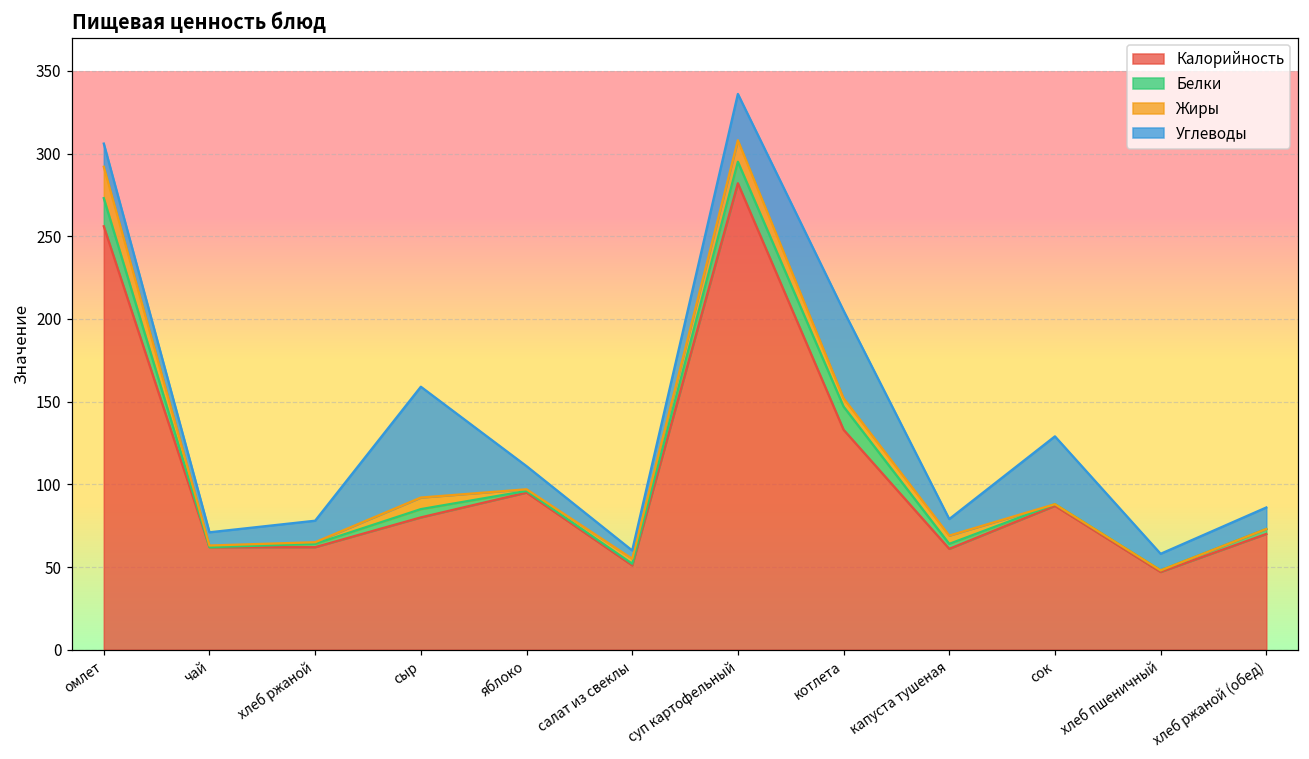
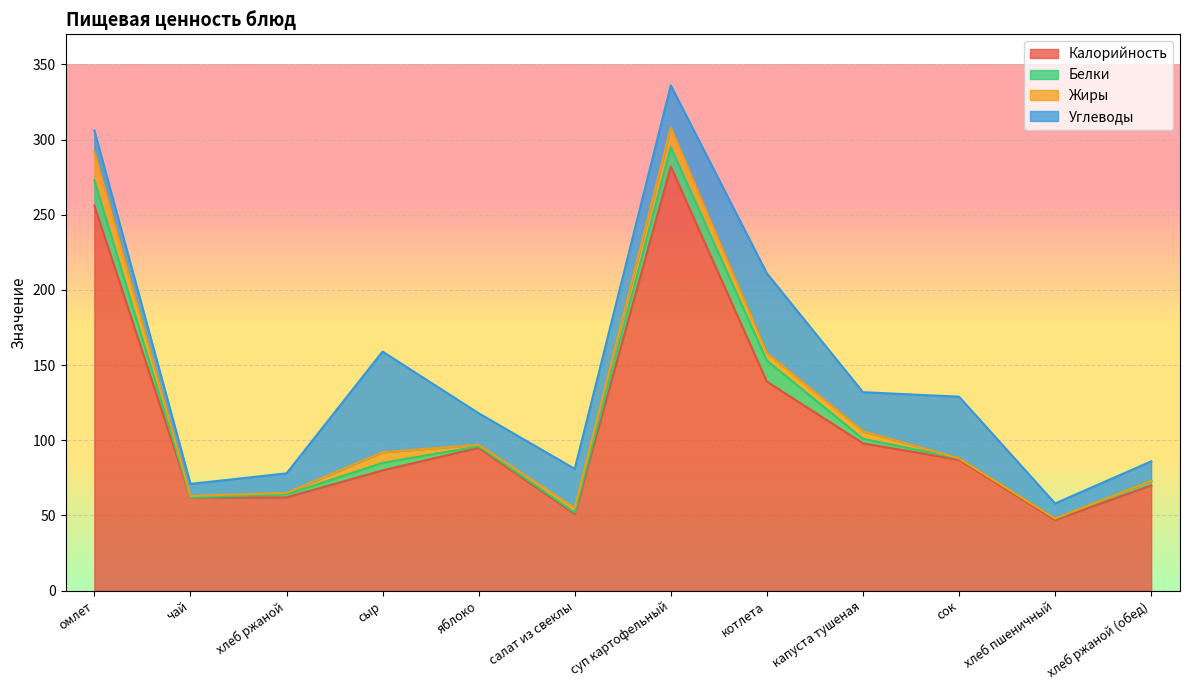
  {
    "Калорийность": {
      "омлет": 256,
      "хлеб ржаной": 62,
      "сыр": 80,
      "суп картофельный": 282,
-     "котлета": 133,
-     "капуста тушеная": 61,
+     "котлета": 139,
+     "капуста тушеная": 98,
      "хлеб ржаной (обед)": 70
    },
    "Белки": {
      "омлет": 17,
      "сыр": 5,
      "суп картофельный": 13,
      "котлета": 14,
      "капуста тушеная": 3
    },
    "Жиры": {
      "омлет": 19,
      "сыр": 7,
      "салат из свеклы": 3,
      "суп картофельный": 13,
      "котлета": 5,
      "капуста тушеная": 5
    },
    "Углеводы": {
      "омлет": 14,
      "чай": 8,
      "хлеб ржаной": 13,
      "сыр": 67,
-     "яблоко": 14,
-     "салат из свеклы": 5,
+     "яблоко": 21,
+     "салат из свеклы": 26,
      "суп картофельный": 28,
      "котлета": 53,
-     "капуста тушеная": 10,
+     "капуста тушеная": 26,
      "сок": 41,
      "хлеб пшеничный": 10,
      "хлеб ржаной (обед)": 13
    }
  }
